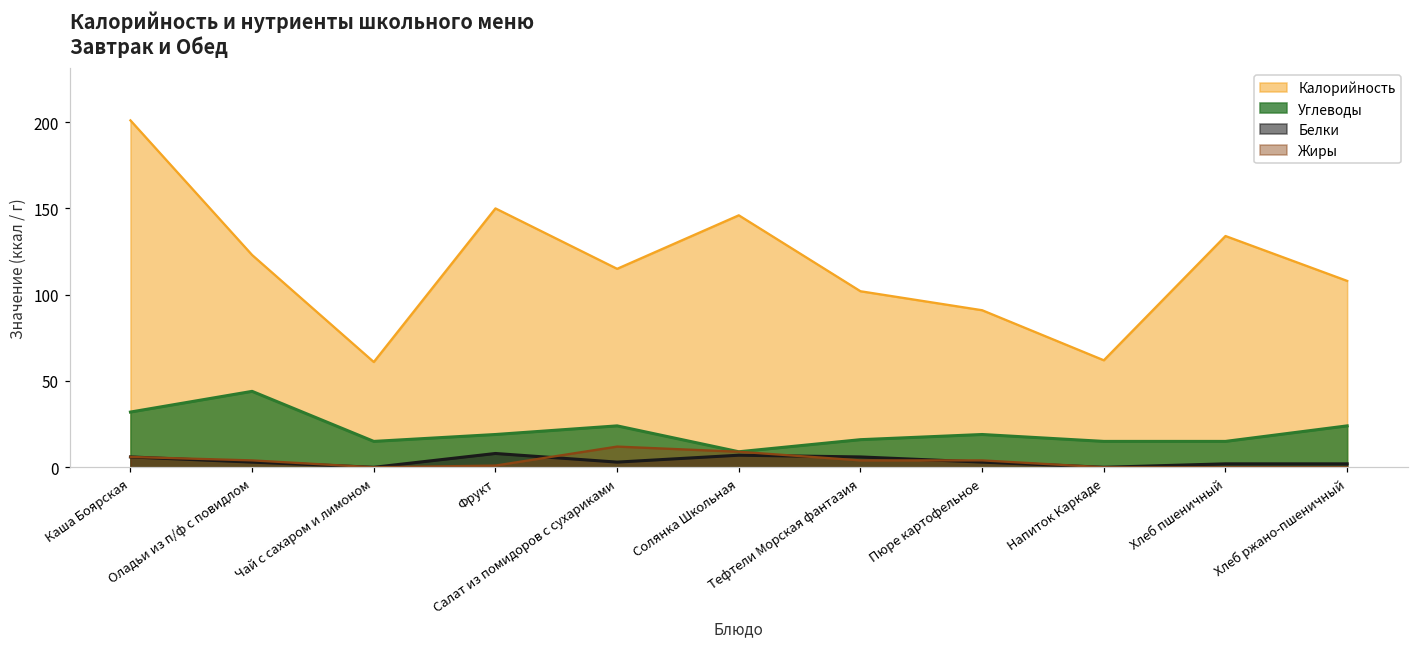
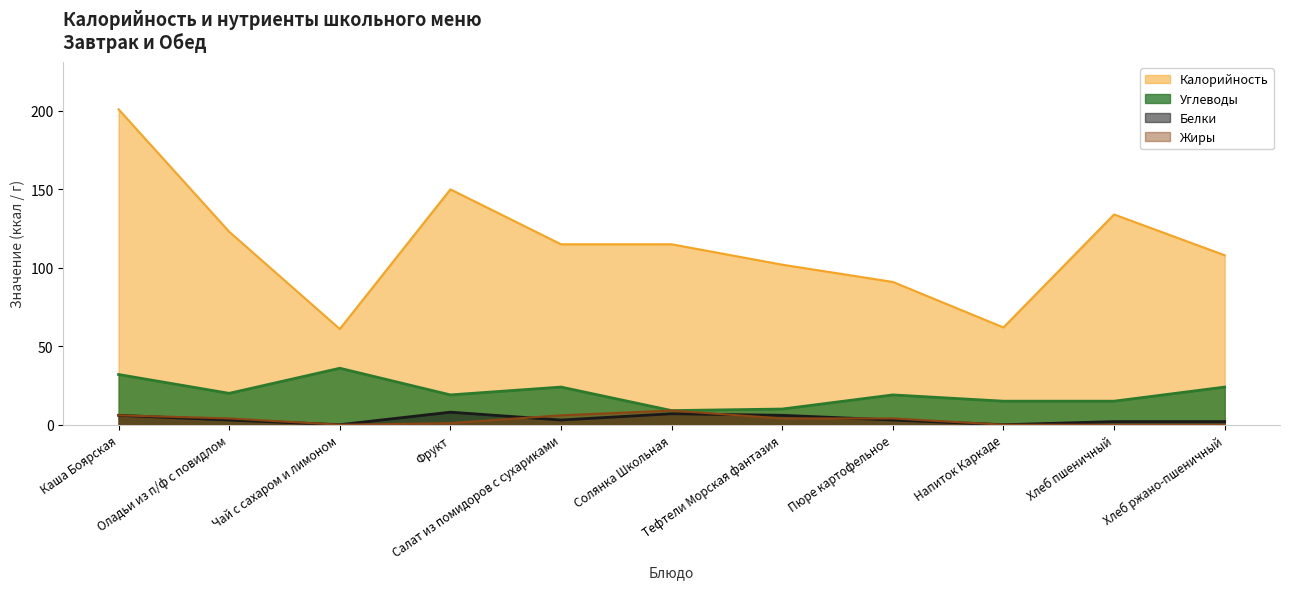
  {
    "Калорийность": {
      "Каша Боярская": 201,
      "Оладьи из п/ф с повидлом": 123,
      "Чай с сахаром и лимоном": 61,
      "Фрукт": 150,
      "Салат из помидоров с сухариками": 115,
-     "Солянка Школьная": 146,
+     "Солянка Школьная": 115,
      "Тефтели Морская фантазия": 102,
      "Пюре картофельное": 91,
      "Напиток Каркаде": 62,
      "Хлеб пшеничный": 134,
      "Хлеб ржано-пшеничный": 108
    },
    "Углеводы": {
      "Каша Боярская": 32,
-     "Оладьи из п/ф с повидлом": 44,
-     "Чай с сахаром и лимоном": 15,
+     "Оладьи из п/ф с повидлом": 20,
+     "Чай с сахаром и лимоном": 36,
      "Фрукт": 19,
      "Салат из помидоров с сухариками": 24,
-     "Тефтели Морская фантазия": 16,
+     "Тефтели Морская фантазия": 10,
      "Пюре картофельное": 19,
      "Напиток Каркаде": 15,
      "Хлеб пшеничный": 15,
      "Хлеб ржано-пшеничный": 24
    },
    "Белки": {
      "Фрукт": 8,
      "Салат из помидоров с сухариками": 3,
      "Солянка Школьная": 7,
      "Тефтели Морская фантазия": 6,
      "Хлеб пшеничный": 2,
      "Хлеб ржано-пшеничный": 2
    },
    "Жиры": {
      "Фрукт": 1,
-     "Салат из помидоров с сухариками": 12,
+     "Салат из помидоров с сухариками": 6,
      "Тефтели Морская фантазия": 4,
      "Хлеб пшеничный": 0,
      "Хлеб ржано-пшеничный": 0
    }
  }
